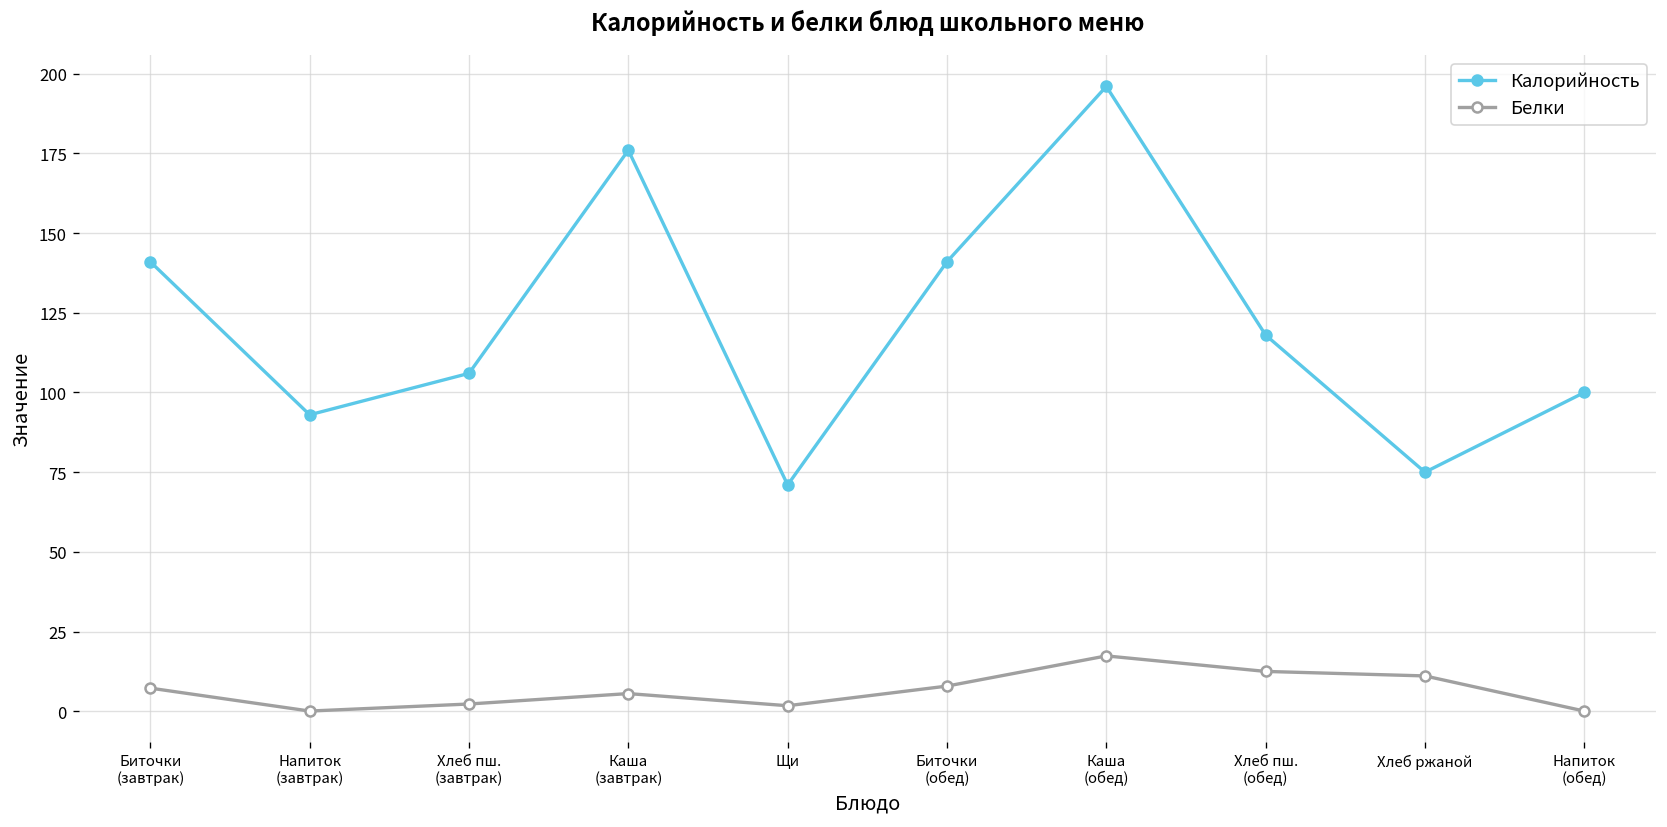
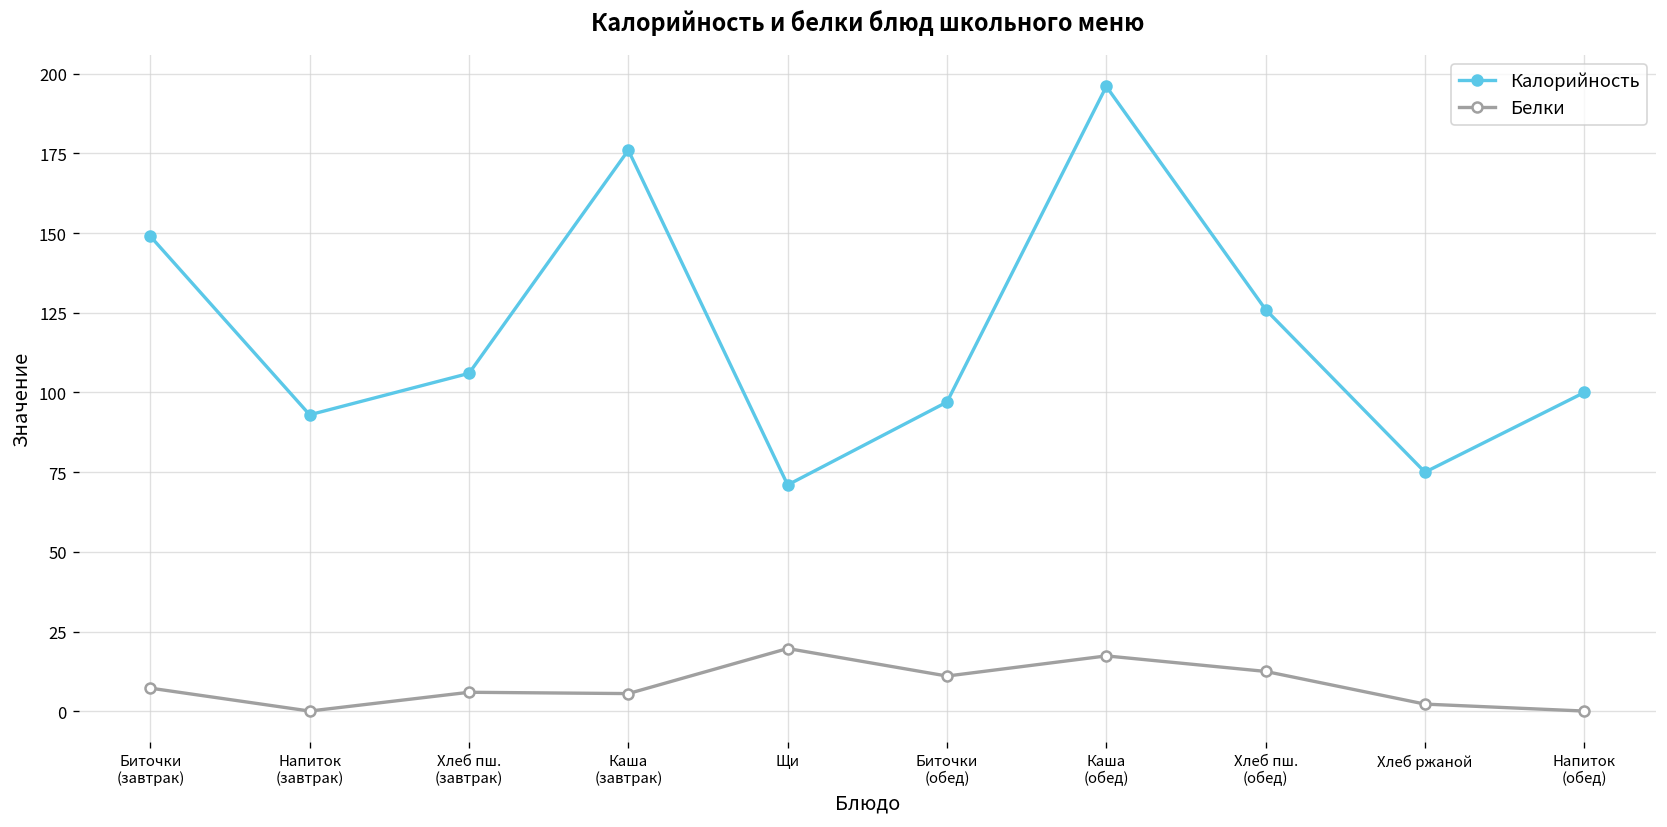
  {
    "Калорийность": {
-     "Биточки (завтрак)": 141,
+     "Биточки (завтрак)": 149,
      "Напиток (завтрак)": 93,
      "Хлеб пш. (завтрак)": 106,
      "Каша (завтрак)": 176,
      "Щи": 71,
-     "Биточки (обед)": 141,
+     "Биточки (обед)": 97,
      "Каша (обед)": 196,
-     "Хлеб пш. (обед)": 118,
+     "Хлеб пш. (обед)": 126,
      "Хлеб ржаной": 75,
      "Напиток (обед)": 100
    },
    "Белки": {
      "Биточки (завтрак)": 7,
      "Напиток (завтрак)": 0,
-     "Хлеб пш. (завтрак)": 2,
+     "Хлеб пш. (завтрак)": 6,
      "Каша (завтрак)": 6,
-     "Щи": 2,
-     "Биточки (обед)": 8,
+     "Щи": 20,
+     "Биточки (обед)": 11,
      "Каша (обед)": 17,
      "Хлеб пш. (обед)": 13,
-     "Хлеб ржаной": 11,
+     "Хлеб ржаной": 2,
      "Напиток (обед)": 0
    }
  }
